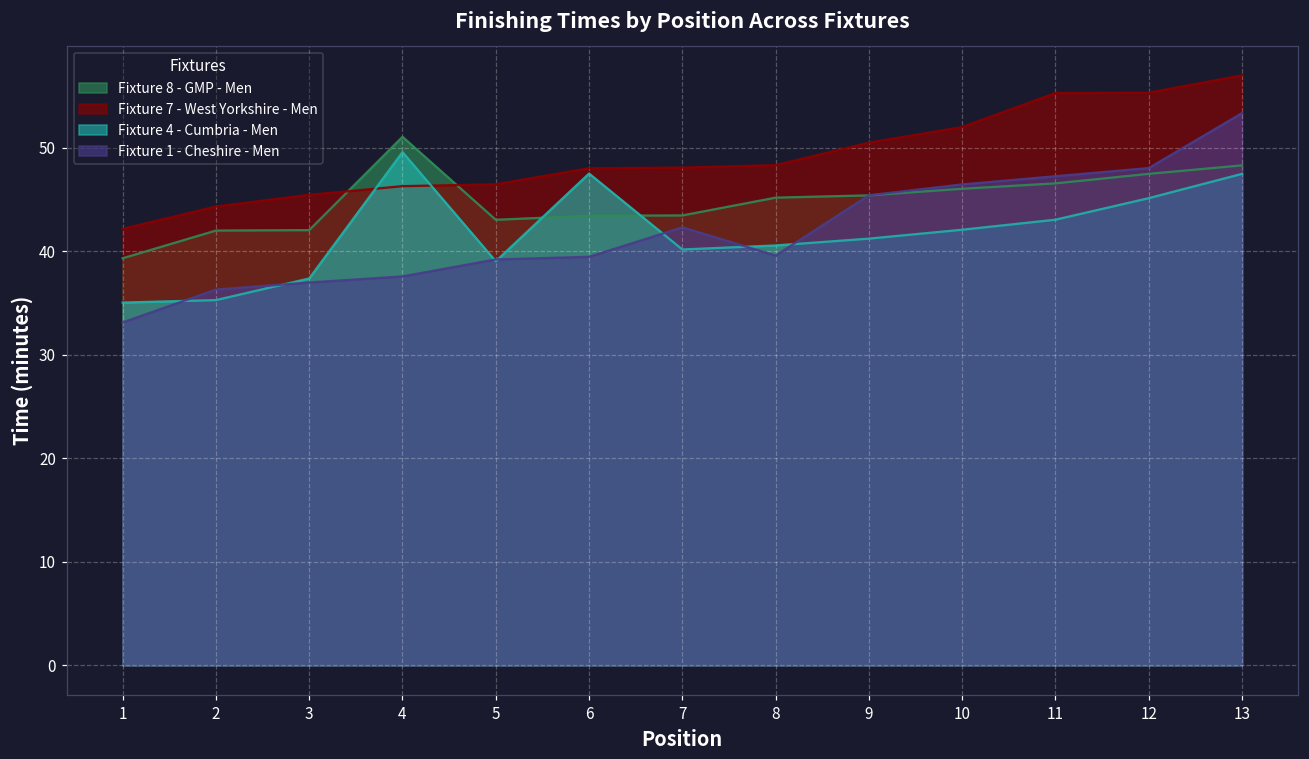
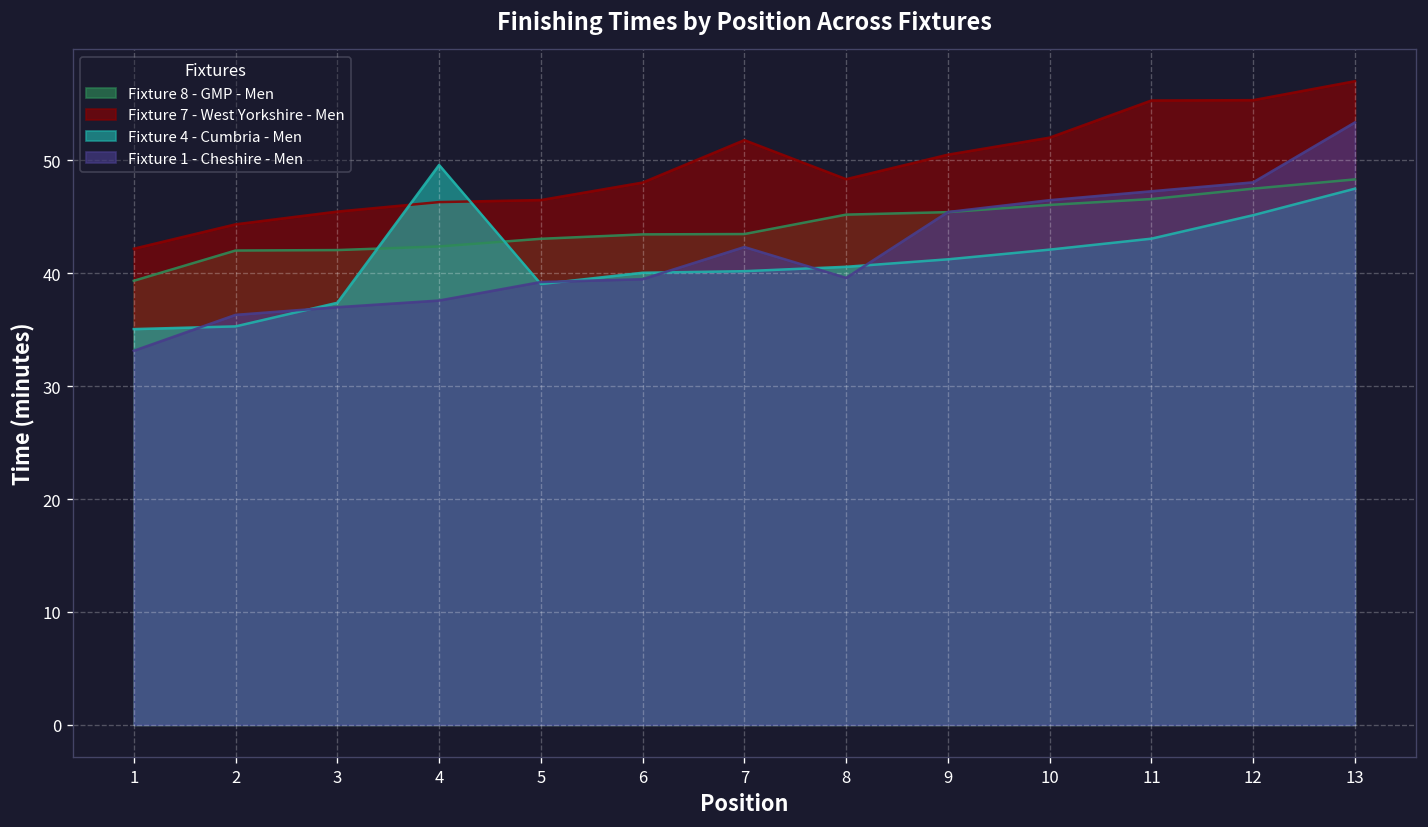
  {
    "Fixture 8 - GMP - Men": {
      "1": 39,
      "2": 42,
      "3": 42,
-     "4": 51,
+     "4": 42,
      "5": 43,
      "6": 43,
      "7": 43,
      "8": 45,
      "10": 46,
      "11": 47,
      "12": 48,
      "13": 48
    },
    "Fixture 7 - West Yorkshire - Men": {
      "1": 42,
      "2": 44,
      "3": 45,
      "4": 46,
      "5": 46,
      "6": 48,
-     "7": 48,
+     "7": 52,
      "8": 48,
      "9": 51,
      "10": 52,
      "11": 55,
      "12": 55,
      "13": 57
    },
    "Fixture 4 - Cumbria - Men": {
      "1": 35,
      "2": 35,
      "3": 37,
      "4": 50,
-     "6": 48,
+     "6": 40,
      "7": 40,
      "8": 41,
      "9": 41,
      "10": 42,
      "11": 43,
      "12": 45,
      "13": 48
    },
    "Fixture 1 - Cheshire - Men": {
      "1": 33,
      "2": 36,
      "3": 37,
      "4": 38,
      "6": 39,
      "7": 42,
      "8": 40,
      "10": 46,
      "11": 47,
      "12": 48,
      "13": 53
    }
  }
